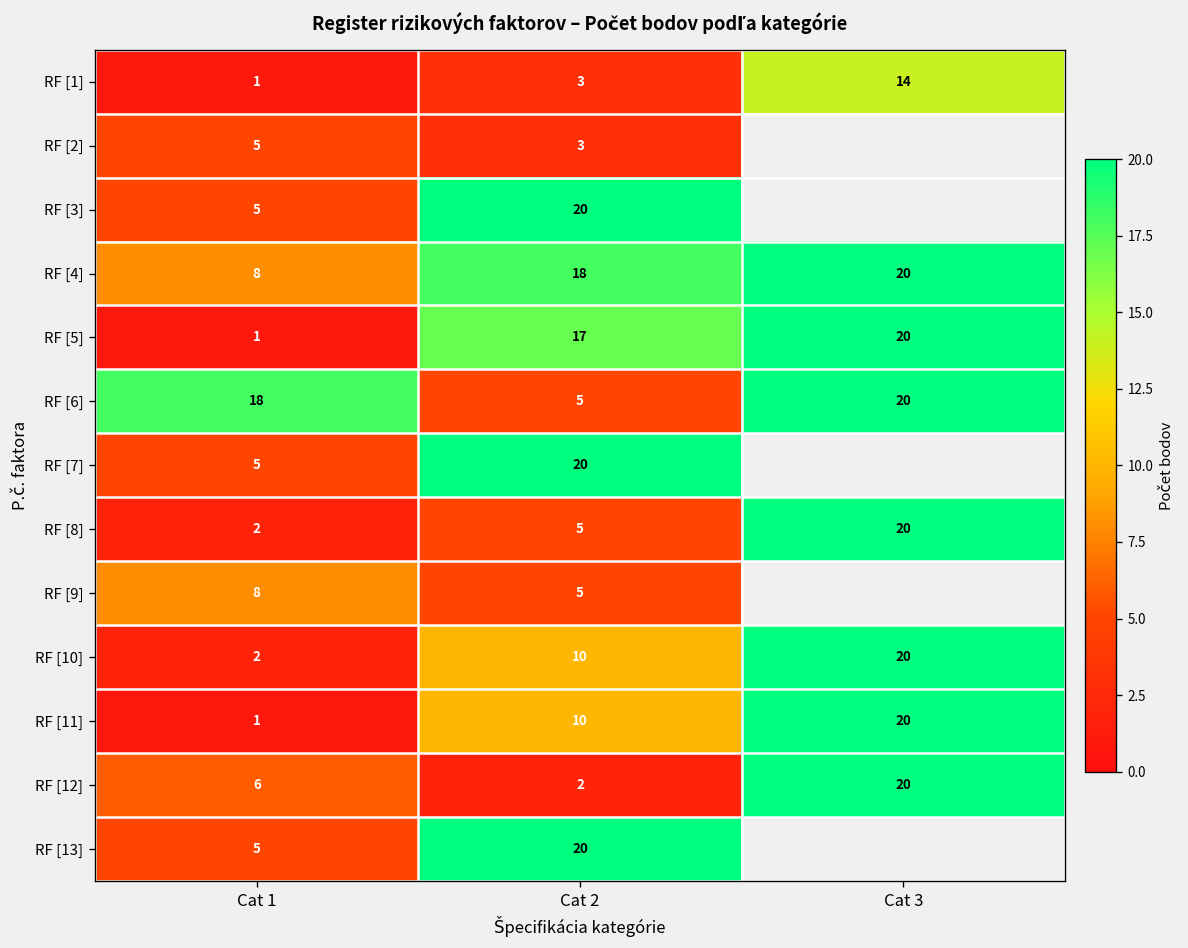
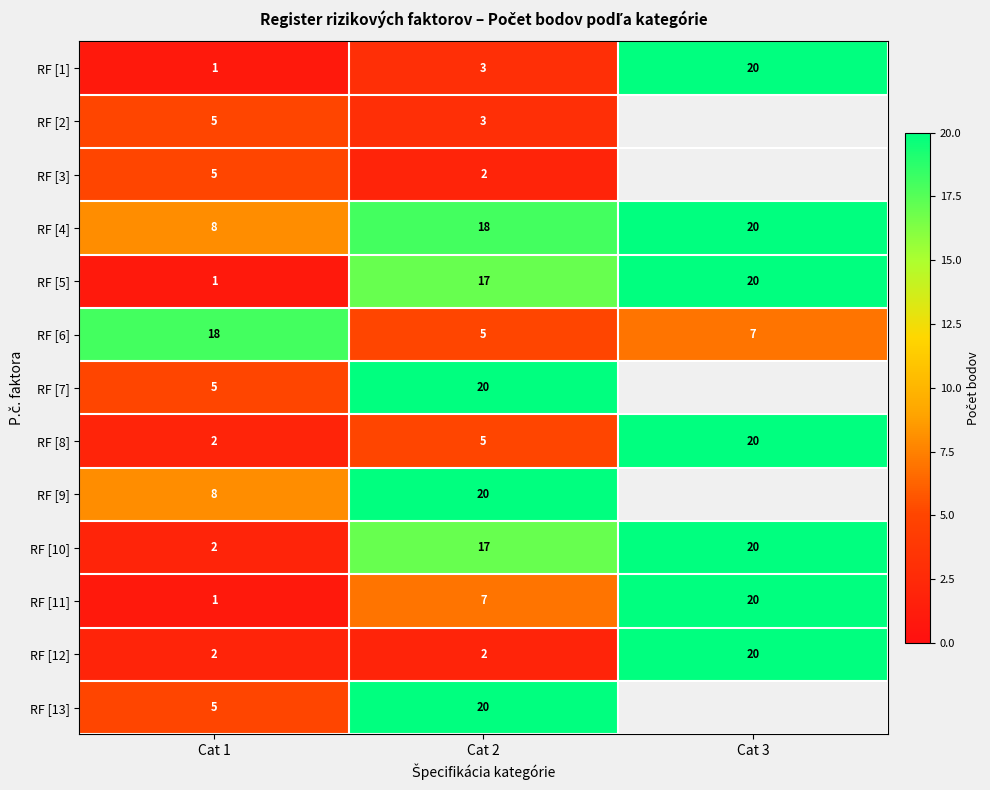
  {
    "RF [1]": {
      "Cat 1": 1,
      "Cat 2": 3,
-     "Cat 3": 14
+     "Cat 3": 20
    },
    "RF [2]": {
      "Cat 1": 5,
      "Cat 2": 3
    },
    "RF [3]": {
      "Cat 1": 5,
-     "Cat 2": 20
+     "Cat 2": 2
    },
    "RF [4]": {
      "Cat 1": 8,
      "Cat 2": 18,
      "Cat 3": 20
    },
    "RF [5]": {
      "Cat 1": 1,
      "Cat 2": 17,
      "Cat 3": 20
    },
    "RF [6]": {
      "Cat 1": 18,
      "Cat 2": 5,
-     "Cat 3": 20
+     "Cat 3": 7
    },
    "RF [7]": {
      "Cat 1": 5,
      "Cat 2": 20
    },
    "RF [8]": {
      "Cat 1": 2,
      "Cat 2": 5,
      "Cat 3": 20
    },
    "RF [9]": {
      "Cat 1": 8,
-     "Cat 2": 5
+     "Cat 2": 20
    },
    "RF [10]": {
      "Cat 1": 2,
-     "Cat 2": 10,
+     "Cat 2": 17,
      "Cat 3": 20
    },
    "RF [11]": {
      "Cat 1": 1,
-     "Cat 2": 10,
+     "Cat 2": 7,
      "Cat 3": 20
    },
    "RF [12]": {
-     "Cat 1": 6,
+     "Cat 1": 2,
      "Cat 2": 2,
      "Cat 3": 20
    },
    "RF [13]": {
      "Cat 1": 5,
      "Cat 2": 20
    }
  }
